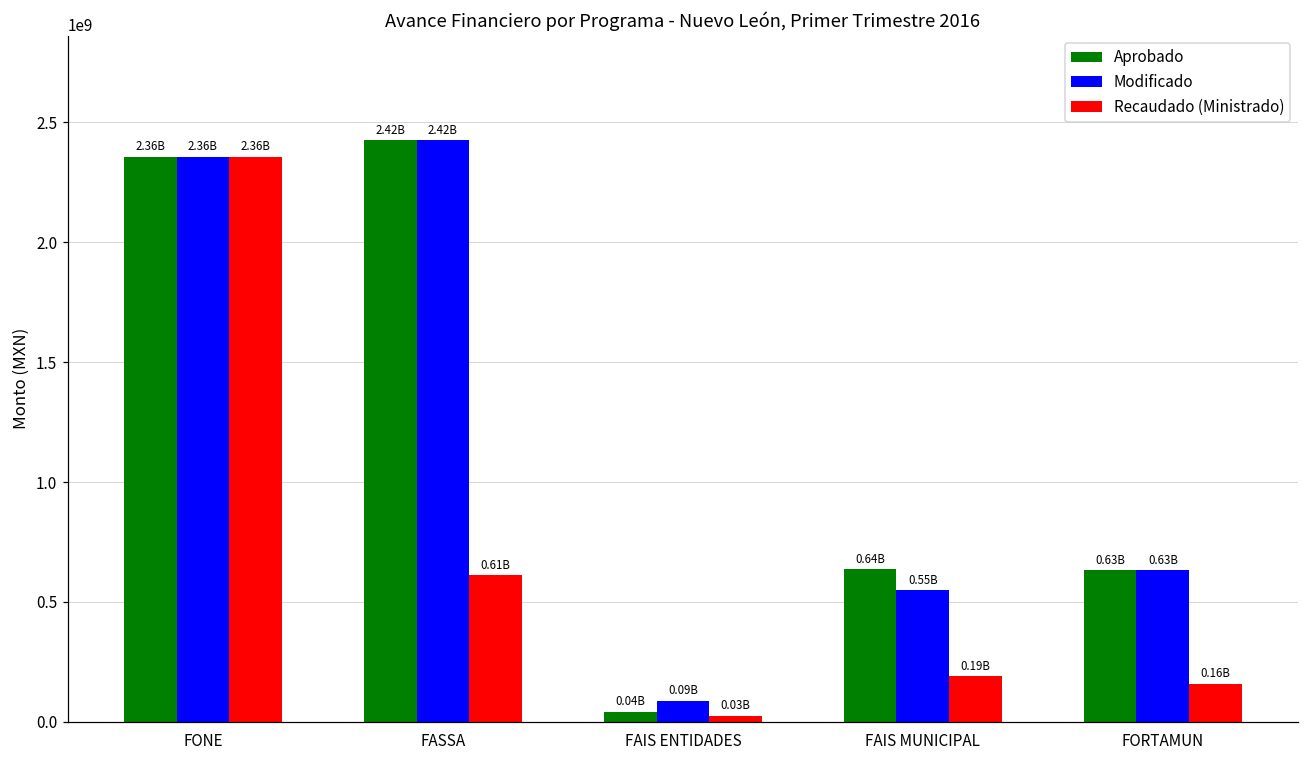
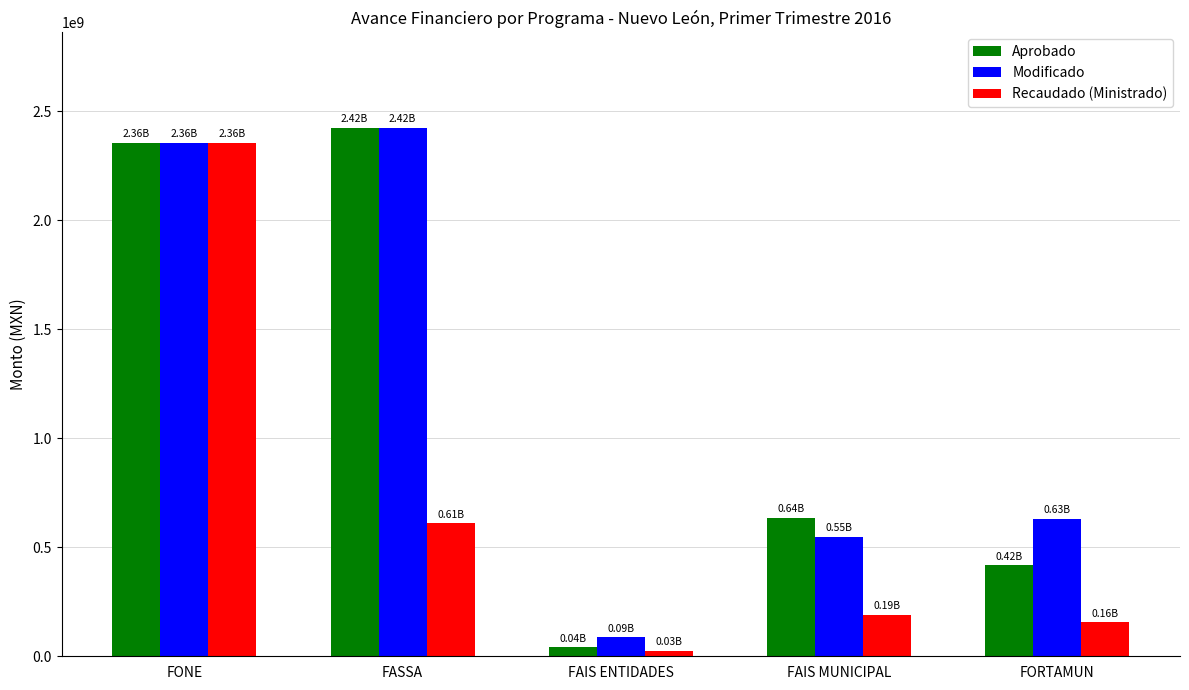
  {
    "Aprobado": {
      "FONE": "2.36B",
      "FASSA": "2.42B",
      "FAIS ENTIDADES": "0.04B",
      "FAIS MUNICIPAL": "0.64B",
-     "FORTAMUN": "0.63B"
+     "FORTAMUN": "0.42B"
    },
    "Modificado": {
      "FONE": "2.36B",
      "FASSA": "2.42B",
      "FAIS ENTIDADES": "0.09B",
      "FAIS MUNICIPAL": "0.55B",
      "FORTAMUN": "0.63B"
    },
    "Recaudado (Ministrado)": {
      "FONE": "2.36B",
      "FASSA": "0.61B",
      "FAIS ENTIDADES": "0.03B",
      "FAIS MUNICIPAL": "0.19B",
      "FORTAMUN": "0.16B"
    }
  }
